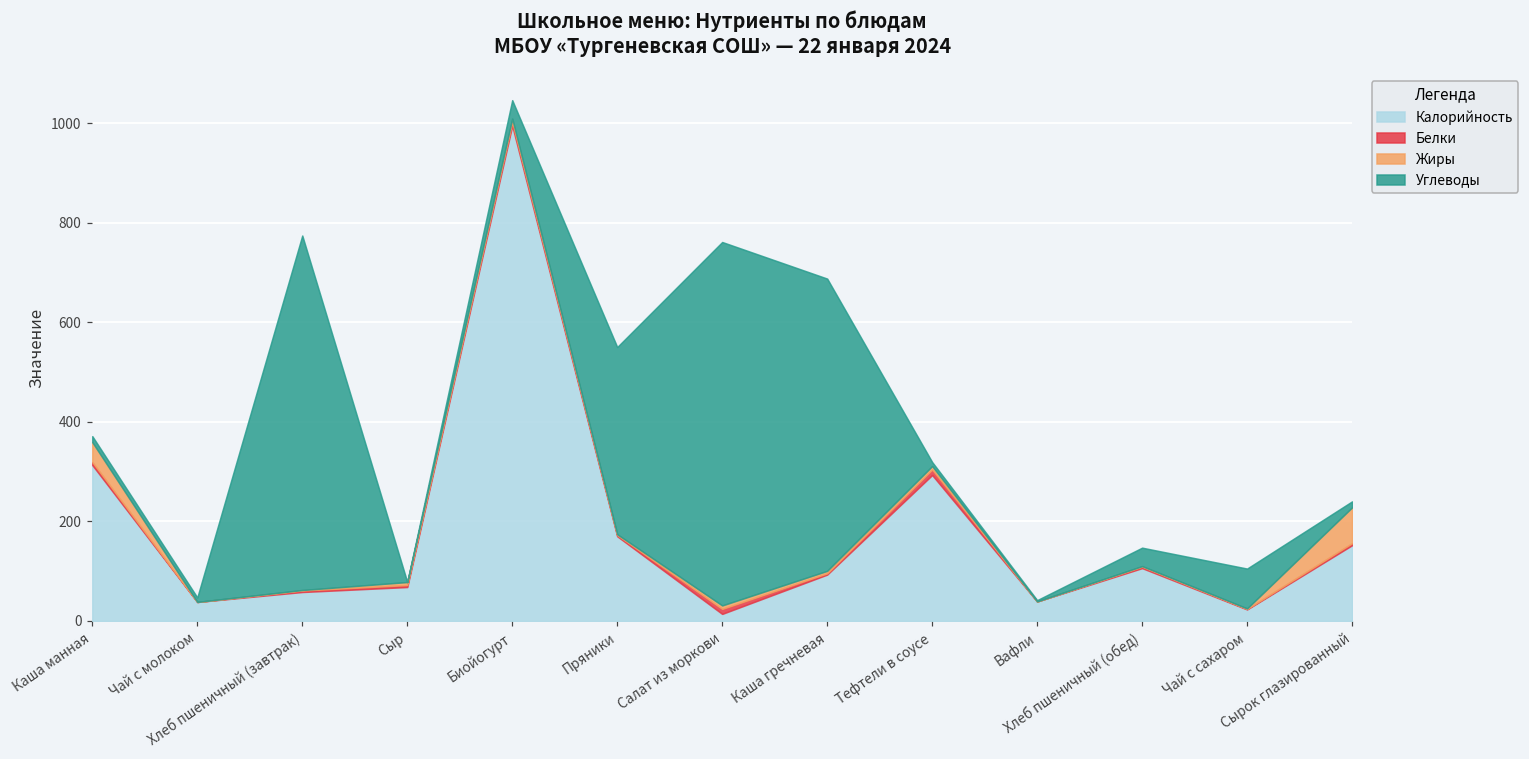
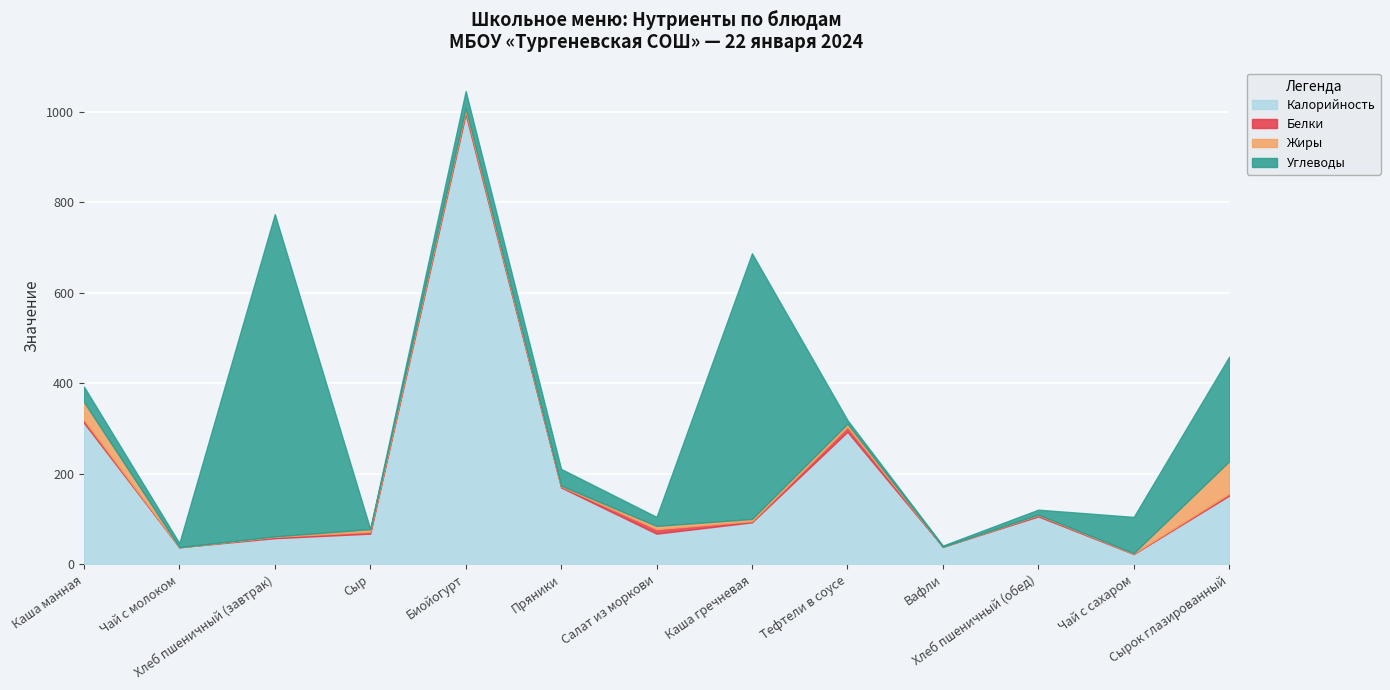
  {
    "Калорийность": {
      "Каша манная": 310,
      "Биойогурт": 1000,
-     "Салат из моркови": 10,
+     "Салат из моркови": 70,
      "Тефтели в соусе": 290
    },
    "Белки": {
      "Каша манная": 10,
      "Биойогурт": 10,
      "Салат из моркови": 10,
      "Тефтели в соусе": 10
    },
    "Жиры": {
      "Каша манная": 40,
      "Биойогурт": 10,
      "Салат из моркови": 10,
      "Тефтели в соусе": 10,
      "Сырок глазированный": 70
    },
    "Углеводы": {
-     "Каша манная": 10,
+     "Каша манная": 30,
      "Чай с молоком": 10,
      "Хлеб пшеничный (завтрак)": 710,
      "Биойогурт": 40,
-     "Пряники": 380,
-     "Салат из моркови": 730,
+     "Пряники": 40,
+     "Салат из моркови": 20,
      "Каша гречневая": 590,
      "Тефтели в соусе": 10,
-     "Хлеб пшеничный (обед)": 40,
+     "Хлеб пшеничный (обед)": 10,
      "Чай с сахаром": 80,
-     "Сырок глазированный": 10
+     "Сырок глазированный": 230
    }
  }
